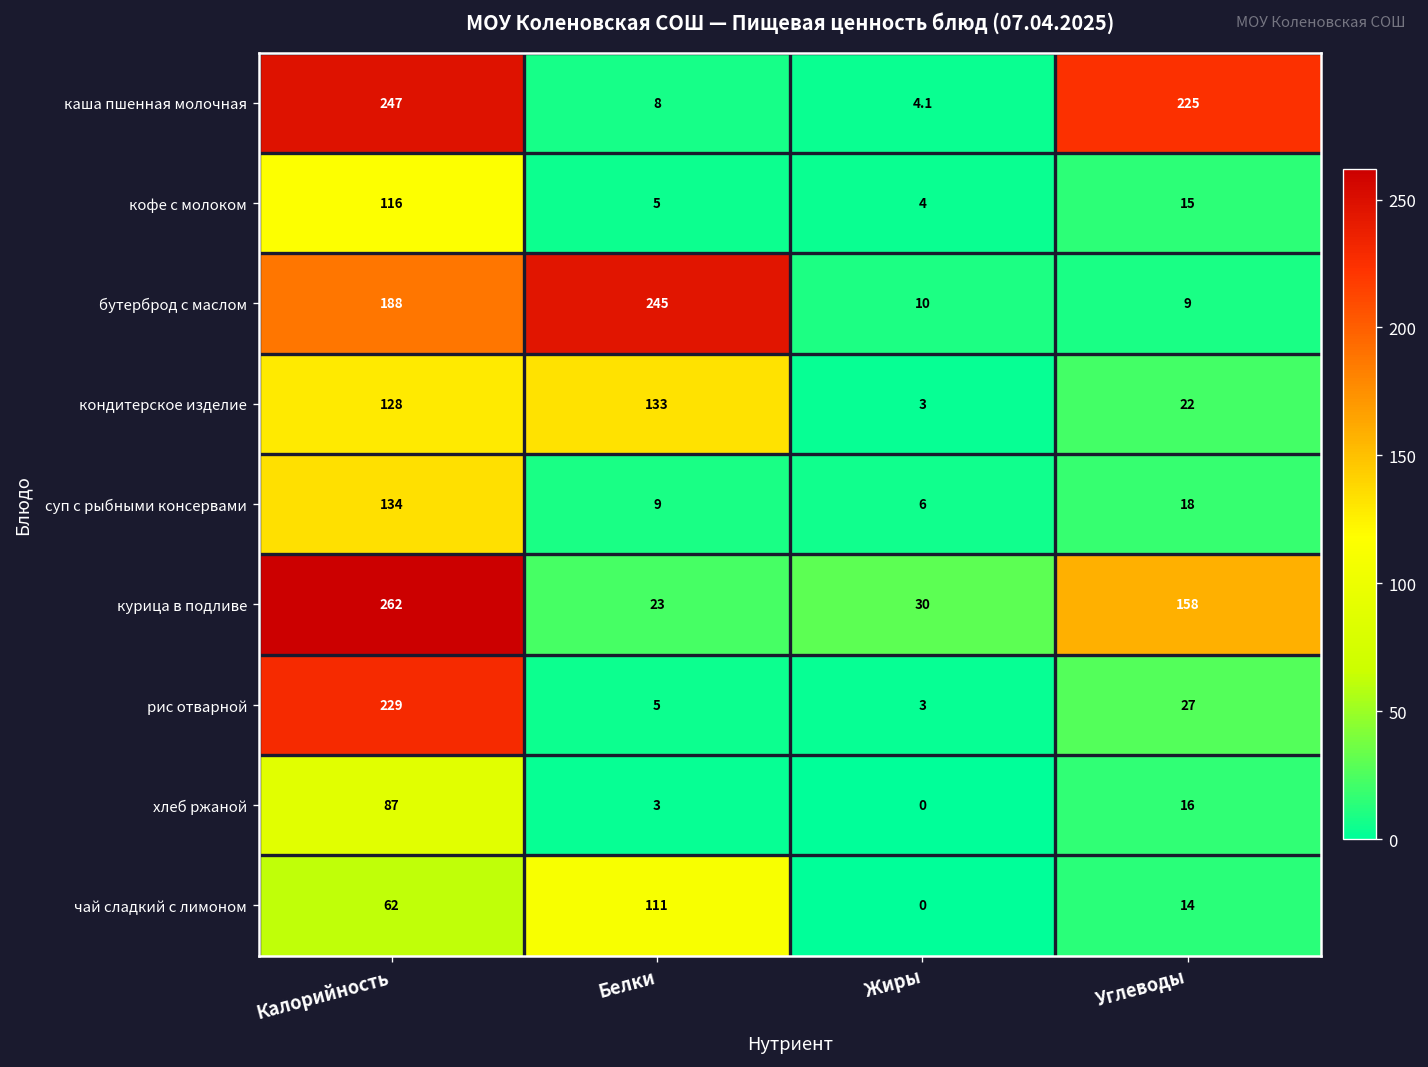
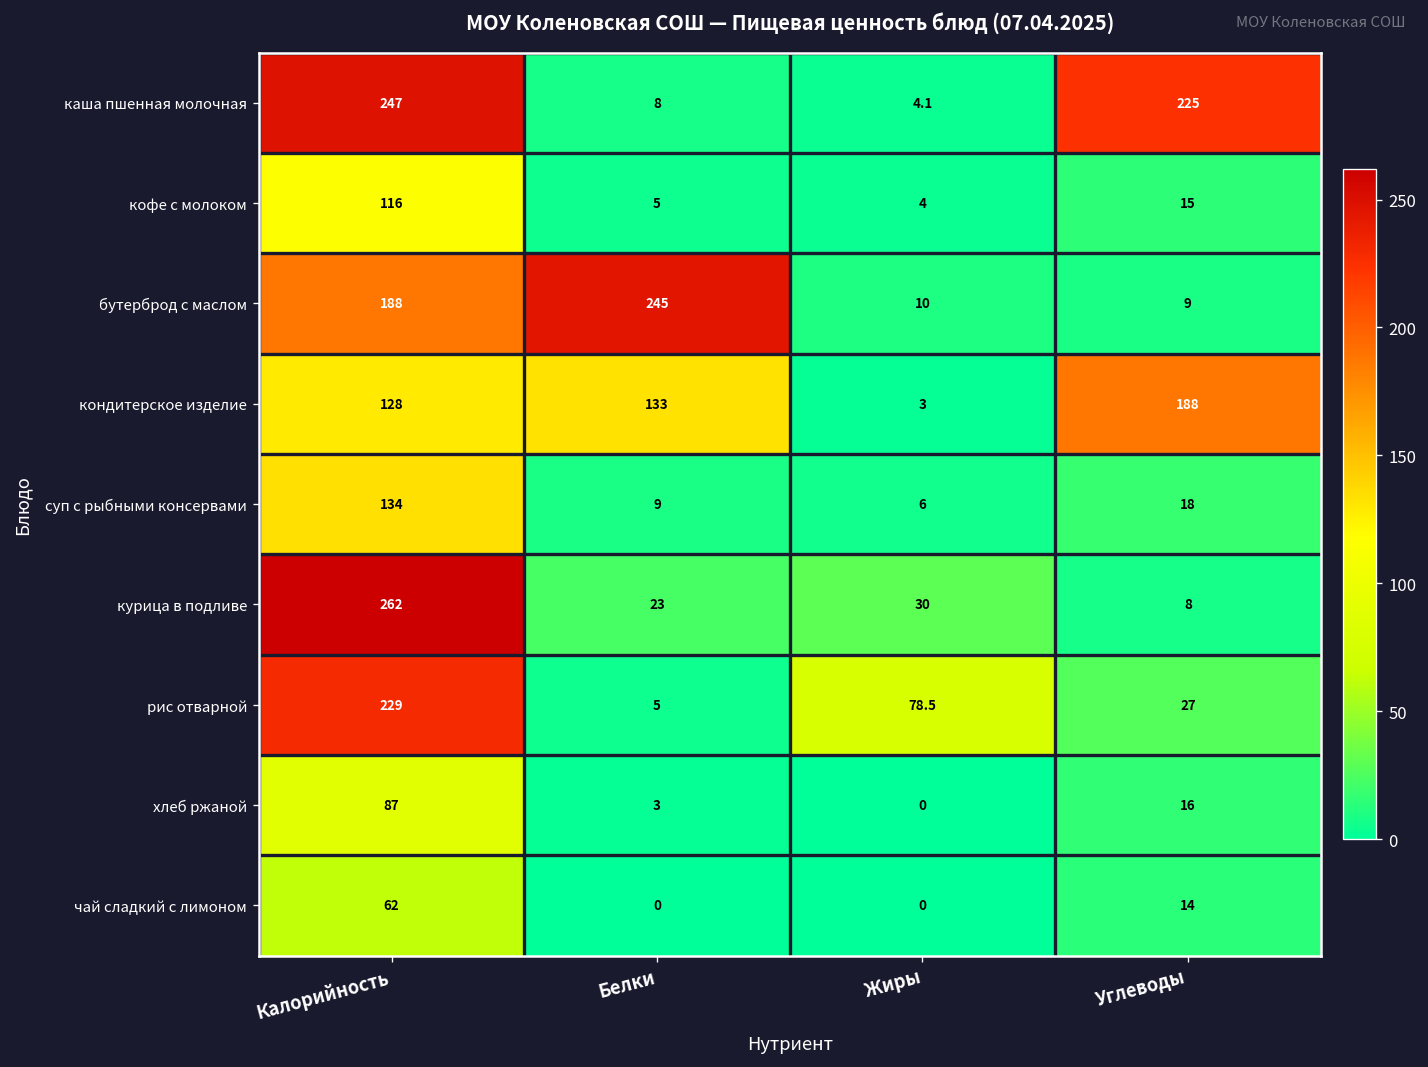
  {
    "каша пшенная молочная": {
      "Калорийность": 247,
      "Белки": 8,
      "Жиры": 4.1,
      "Углеводы": 225
    },
    "кофе с молоком": {
      "Калорийность": 116,
      "Белки": 5,
      "Жиры": 4,
      "Углеводы": 15
    },
    "бутерброд с маслом": {
      "Калорийность": 188,
      "Белки": 245,
      "Жиры": 10,
      "Углеводы": 9
    },
    "кондитерское изделие": {
      "Калорийность": 128,
      "Белки": 133,
      "Жиры": 3,
-     "Углеводы": 22
+     "Углеводы": 188
    },
    "суп с рыбными консервами": {
      "Калорийность": 134,
      "Белки": 9,
      "Жиры": 6,
      "Углеводы": 18
    },
    "курица в подливе": {
      "Калорийность": 262,
      "Белки": 23,
      "Жиры": 30,
-     "Углеводы": 158
+     "Углеводы": 8
    },
    "рис отварной": {
      "Калорийность": 229,
      "Белки": 5,
-     "Жиры": 3,
+     "Жиры": 78.5,
      "Углеводы": 27
    },
    "хлеб ржаной": {
      "Калорийность": 87,
      "Белки": 3,
      "Жиры": 0,
      "Углеводы": 16
    },
    "чай сладкий с лимоном": {
      "Калорийность": 62,
-     "Белки": 111,
+     "Белки": 0,
      "Жиры": 0,
      "Углеводы": 14
    }
  }
